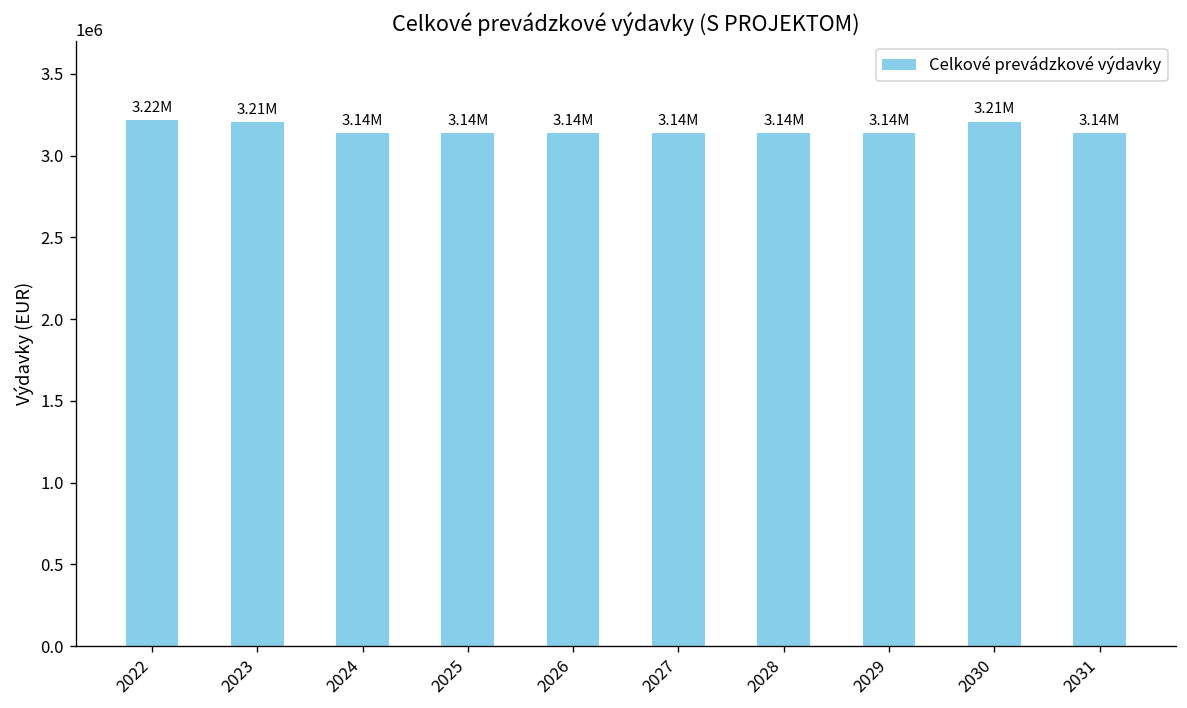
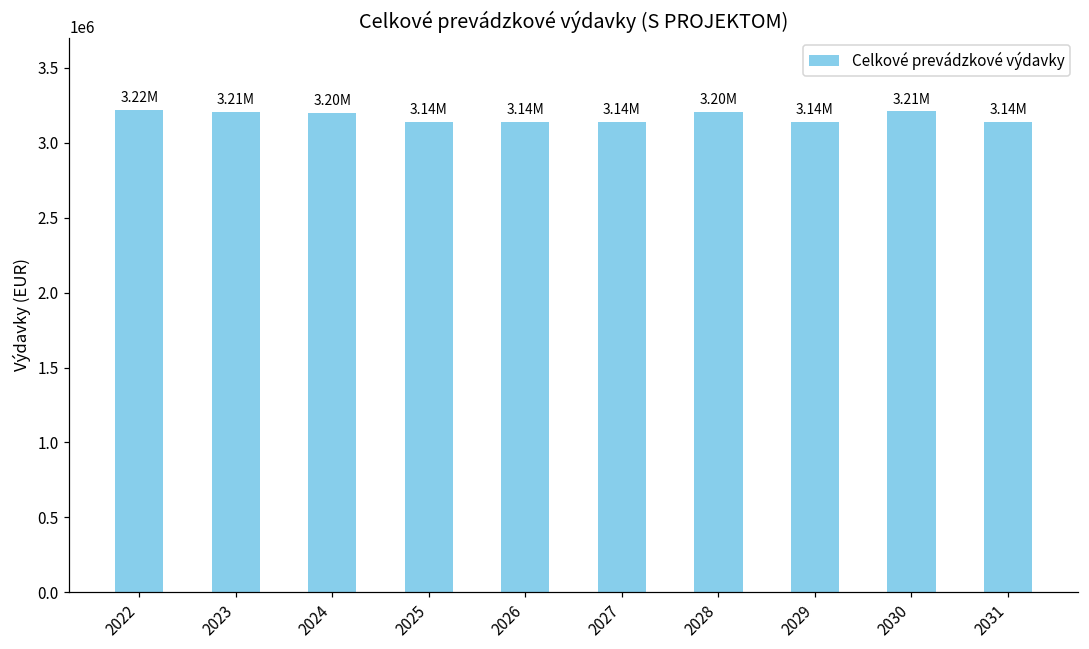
  {
    "2022": "3.22M",
    "2023": "3.21M",
-   "2024": "3.14M",
+   "2024": "3.20M",
    "2025": "3.14M",
    "2026": "3.14M",
    "2027": "3.14M",
-   "2028": "3.14M",
+   "2028": "3.20M",
    "2029": "3.14M",
    "2030": "3.21M",
    "2031": "3.14M"
  }
